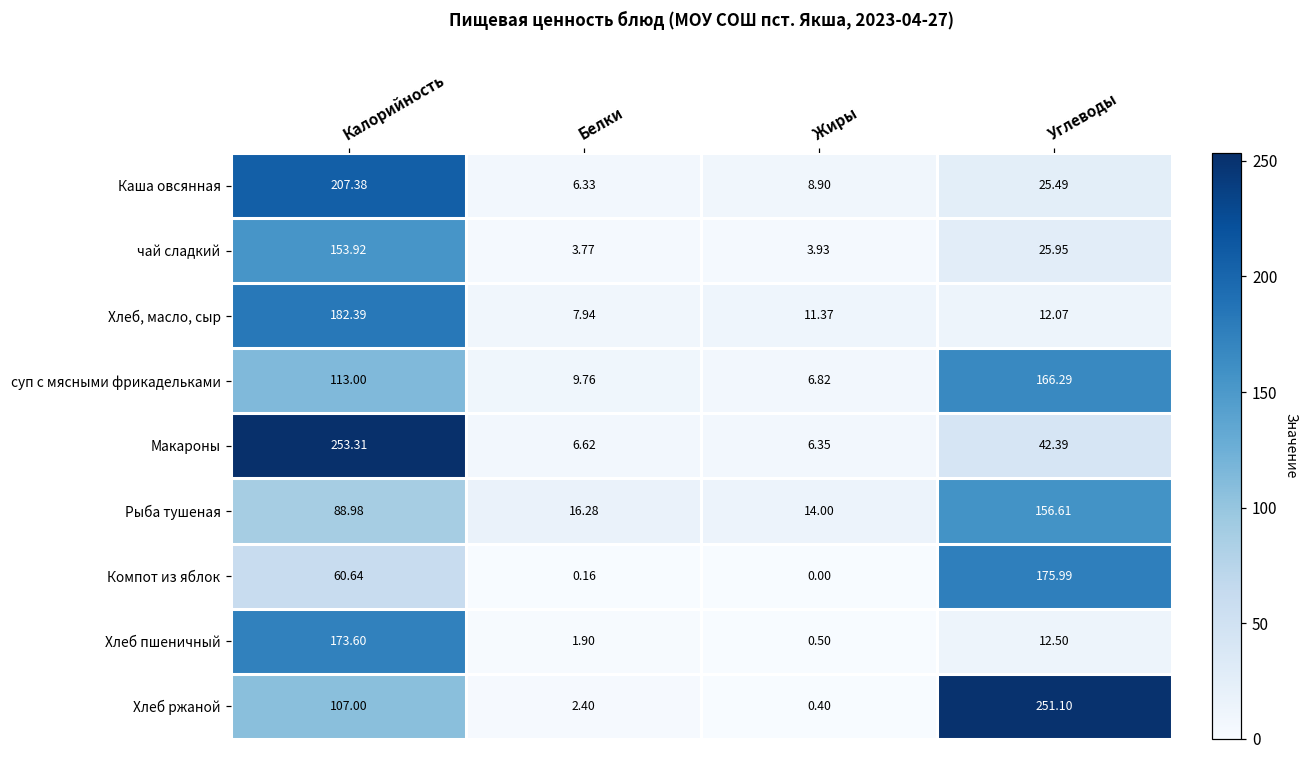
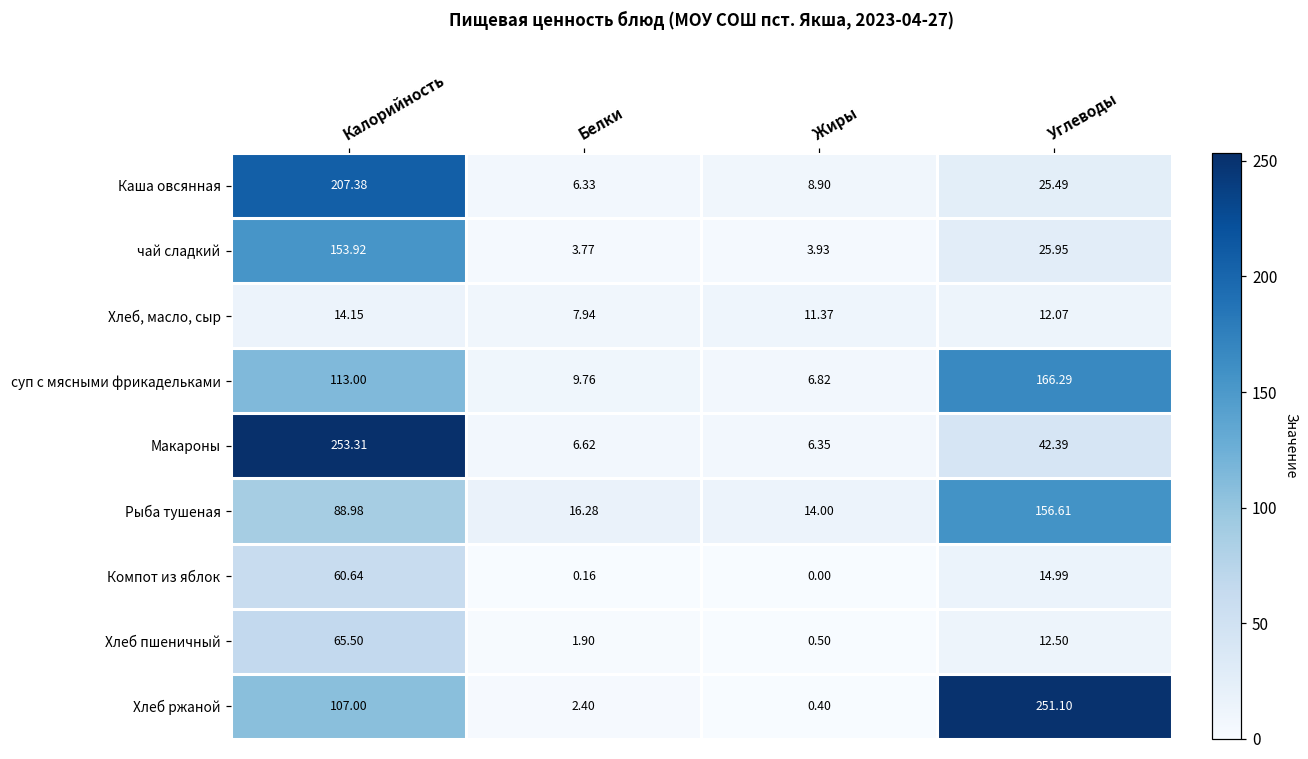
  {
    "Каша овсянная": {
      "Калорийность": 207.38,
      "Белки": 6.33,
      "Жиры": 8.90,
      "Углеводы": 25.49
    },
    "чай сладкий": {
      "Калорийность": 153.92,
      "Белки": 3.77,
      "Жиры": 3.93,
      "Углеводы": 25.95
    },
    "Хлеб, масло, сыр": {
-     "Калорийность": 182.39,
+     "Калорийность": 14.15,
      "Белки": 7.94,
      "Жиры": 11.37,
      "Углеводы": 12.07
    },
    "суп с мясными фрикадельками": {
      "Калорийность": 113.00,
      "Белки": 9.76,
      "Жиры": 6.82,
      "Углеводы": 166.29
    },
    "Макароны": {
      "Калорийность": 253.31,
      "Белки": 6.62,
      "Жиры": 6.35,
      "Углеводы": 42.39
    },
    "Рыба тушеная": {
      "Калорийность": 88.98,
      "Белки": 16.28,
      "Жиры": 14.00,
      "Углеводы": 156.61
    },
    "Компот из яблок": {
      "Калорийность": 60.64,
      "Белки": 0.16,
      "Жиры": 0.00,
-     "Углеводы": 175.99
+     "Углеводы": 14.99
    },
    "Хлеб пшеничный": {
-     "Калорийность": 173.60,
+     "Калорийность": 65.50,
      "Белки": 1.90,
      "Жиры": 0.50,
      "Углеводы": 12.50
    },
    "Хлеб ржаной": {
      "Калорийность": 107.00,
      "Белки": 2.40,
      "Жиры": 0.40,
      "Углеводы": 251.10
    }
  }
